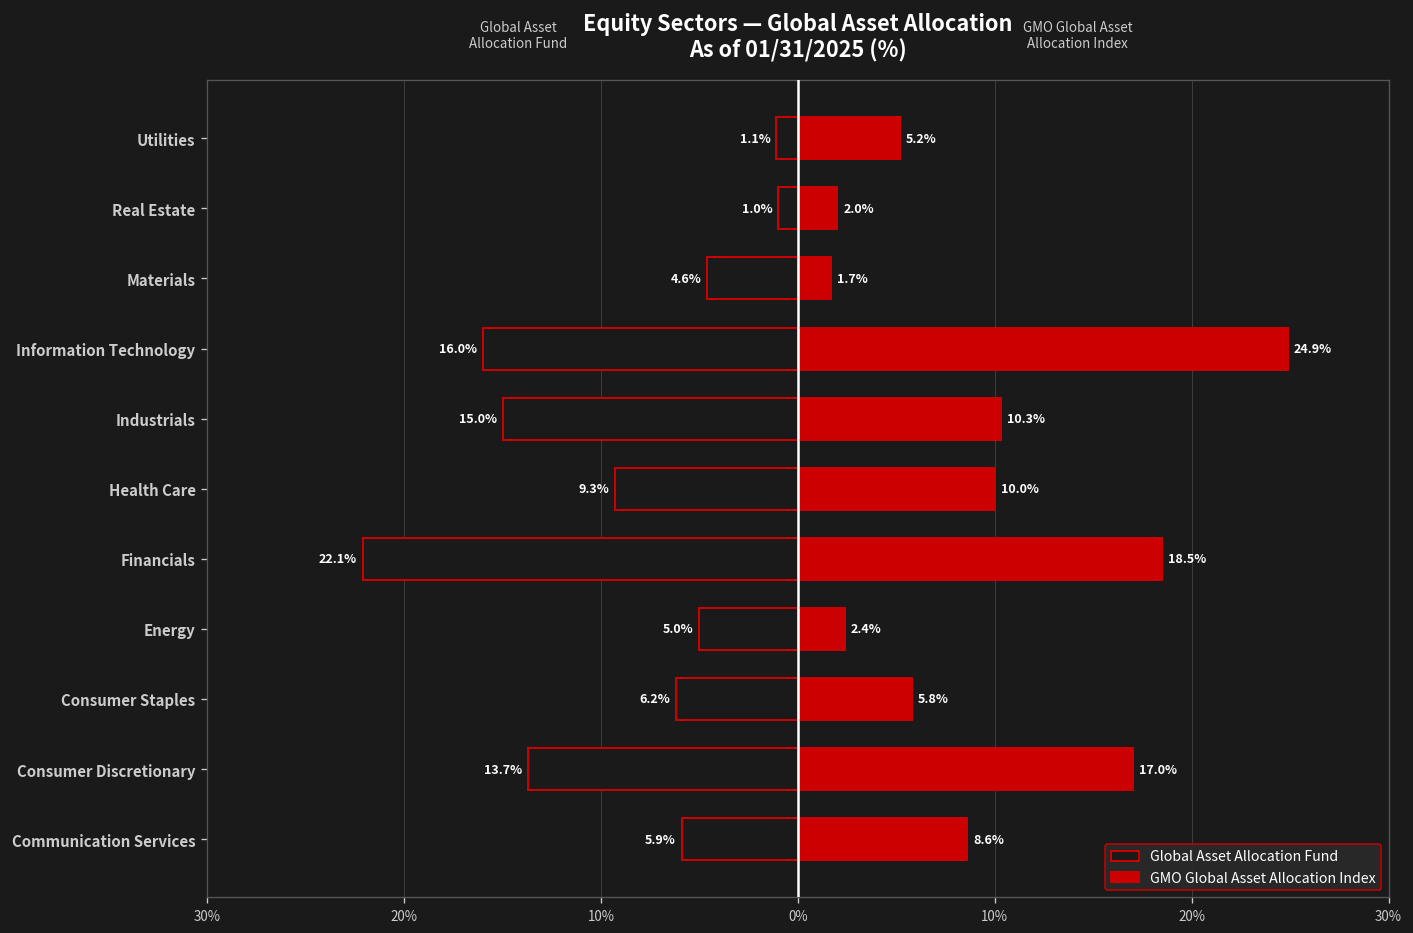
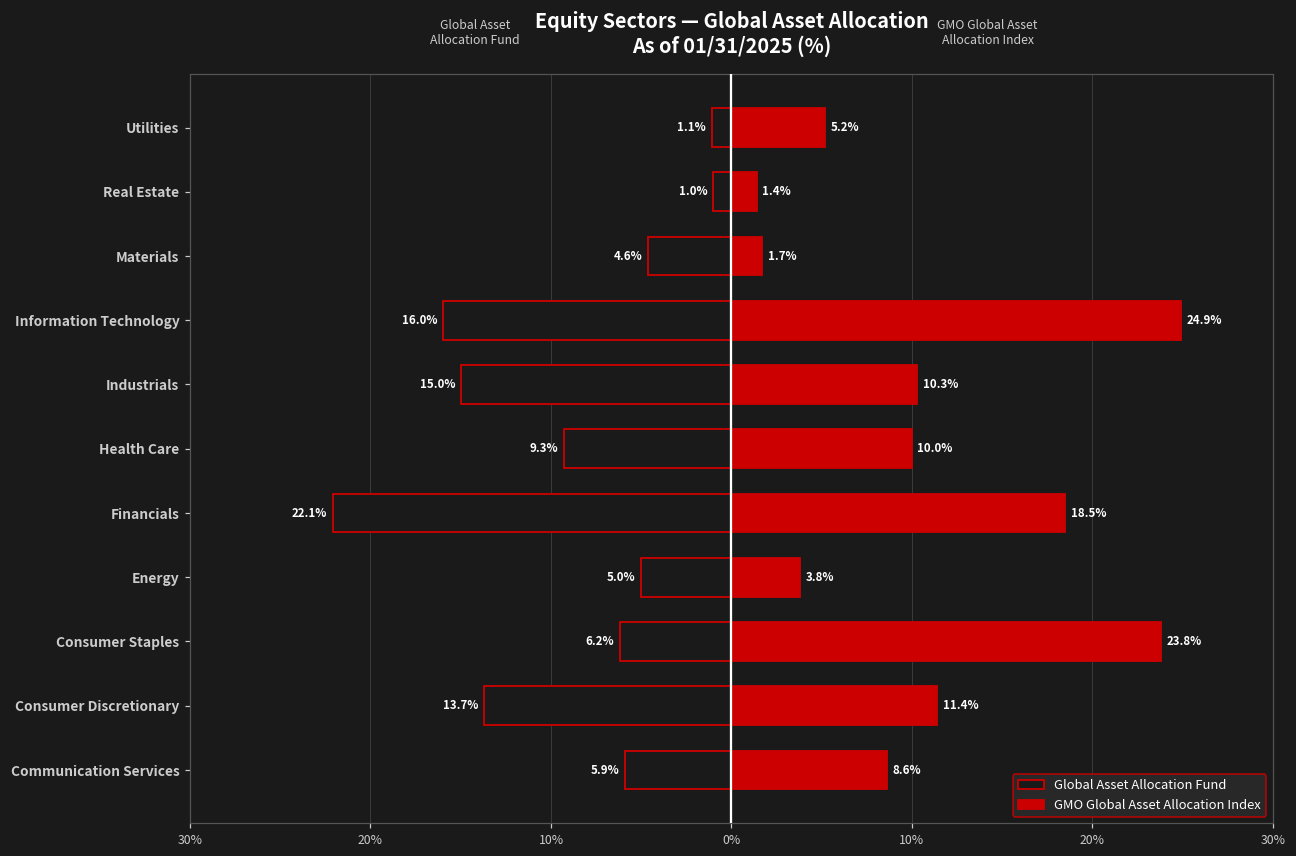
  {
    "GMO Global Asset Allocation Index": {
      "Utilities": "5.2%",
-     "Real Estate": "2.0%",
+     "Real Estate": "1.4%",
      "Materials": "1.7%",
      "Information Technology": "24.9%",
      "Industrials": "10.3%",
      "Health Care": "10.0%",
      "Financials": "18.5%",
-     "Energy": "2.4%",
-     "Consumer Staples": "5.8%",
-     "Consumer Discretionary": "17.0%",
+     "Energy": "3.8%",
+     "Consumer Staples": "23.8%",
+     "Consumer Discretionary": "11.4%",
      "Communication Services": "8.6%"
    }
  }
